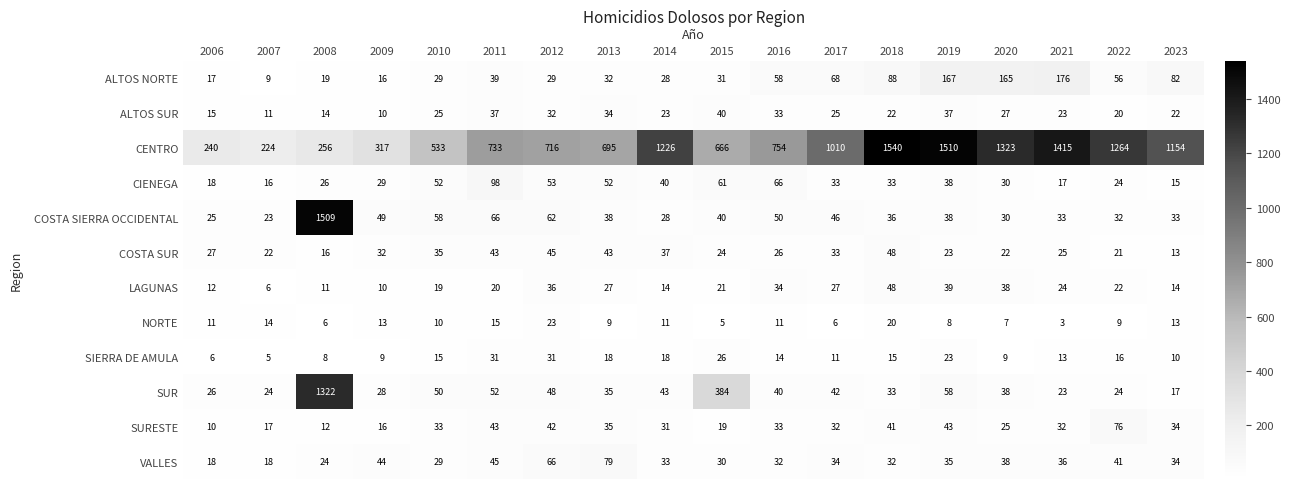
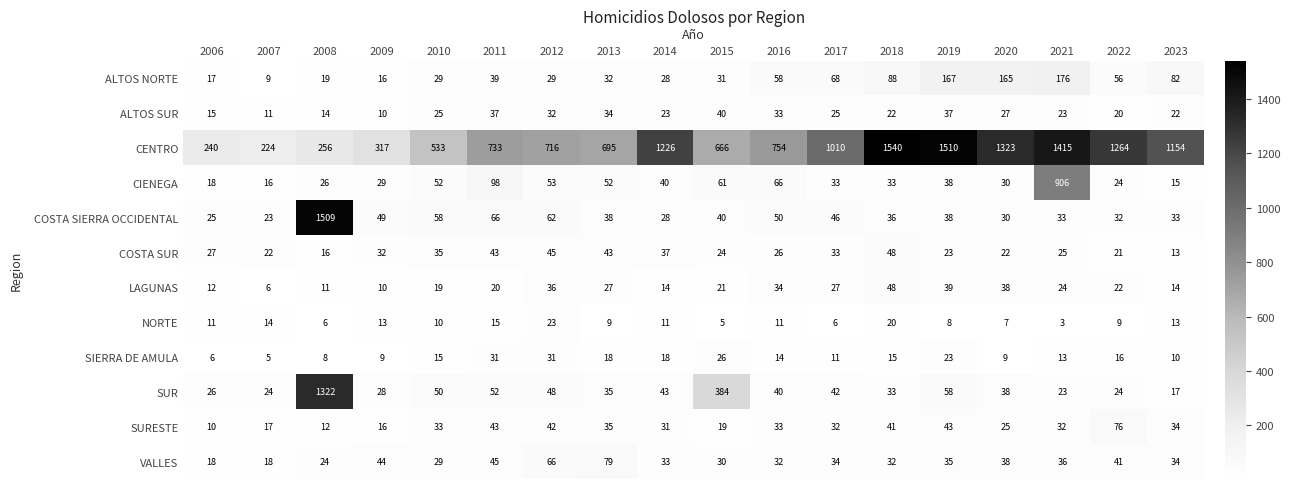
  {
    "CIENEGA": {
      "2006": 18,
      "2007": 16,
      "2008": 26,
      "2009": 29,
      "2010": 52,
      "2011": 98,
      "2012": 53,
      "2013": 52,
      "2014": 40,
      "2015": 61,
      "2016": 66,
      "2017": 33,
      "2018": 33,
      "2019": 38,
      "2020": 30,
-     "2021": 17,
+     "2021": 906,
      "2022": 24,
      "2023": 15
    }
  }
